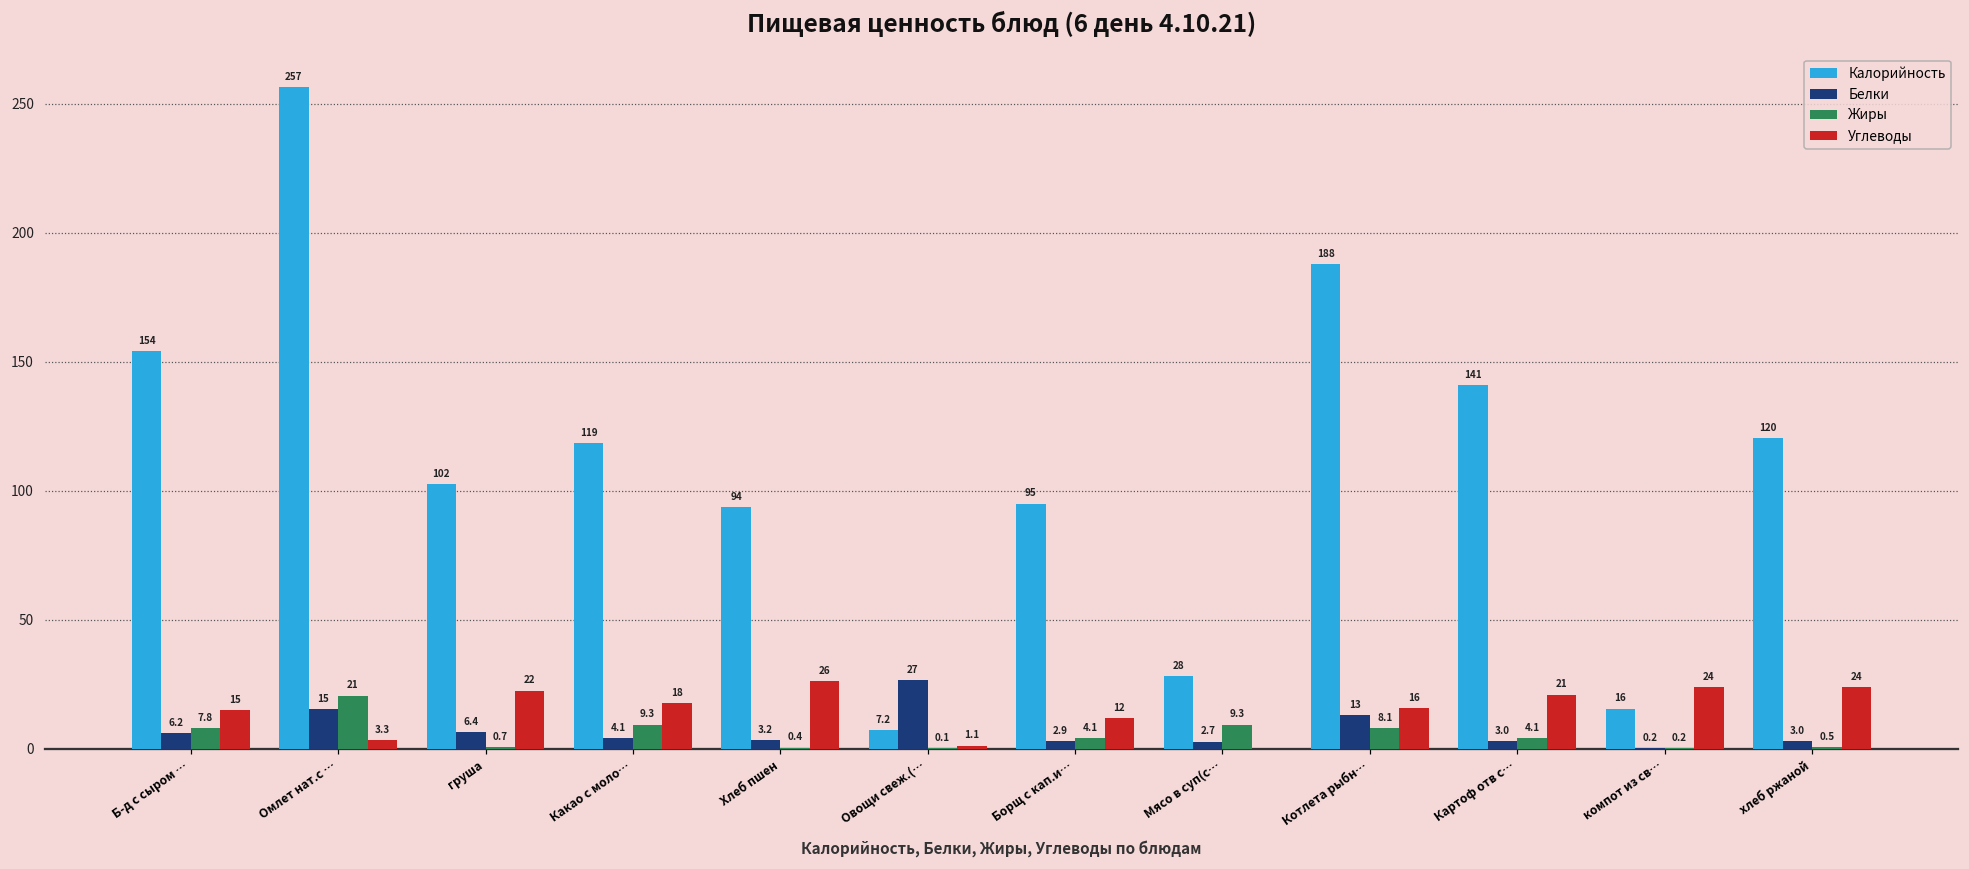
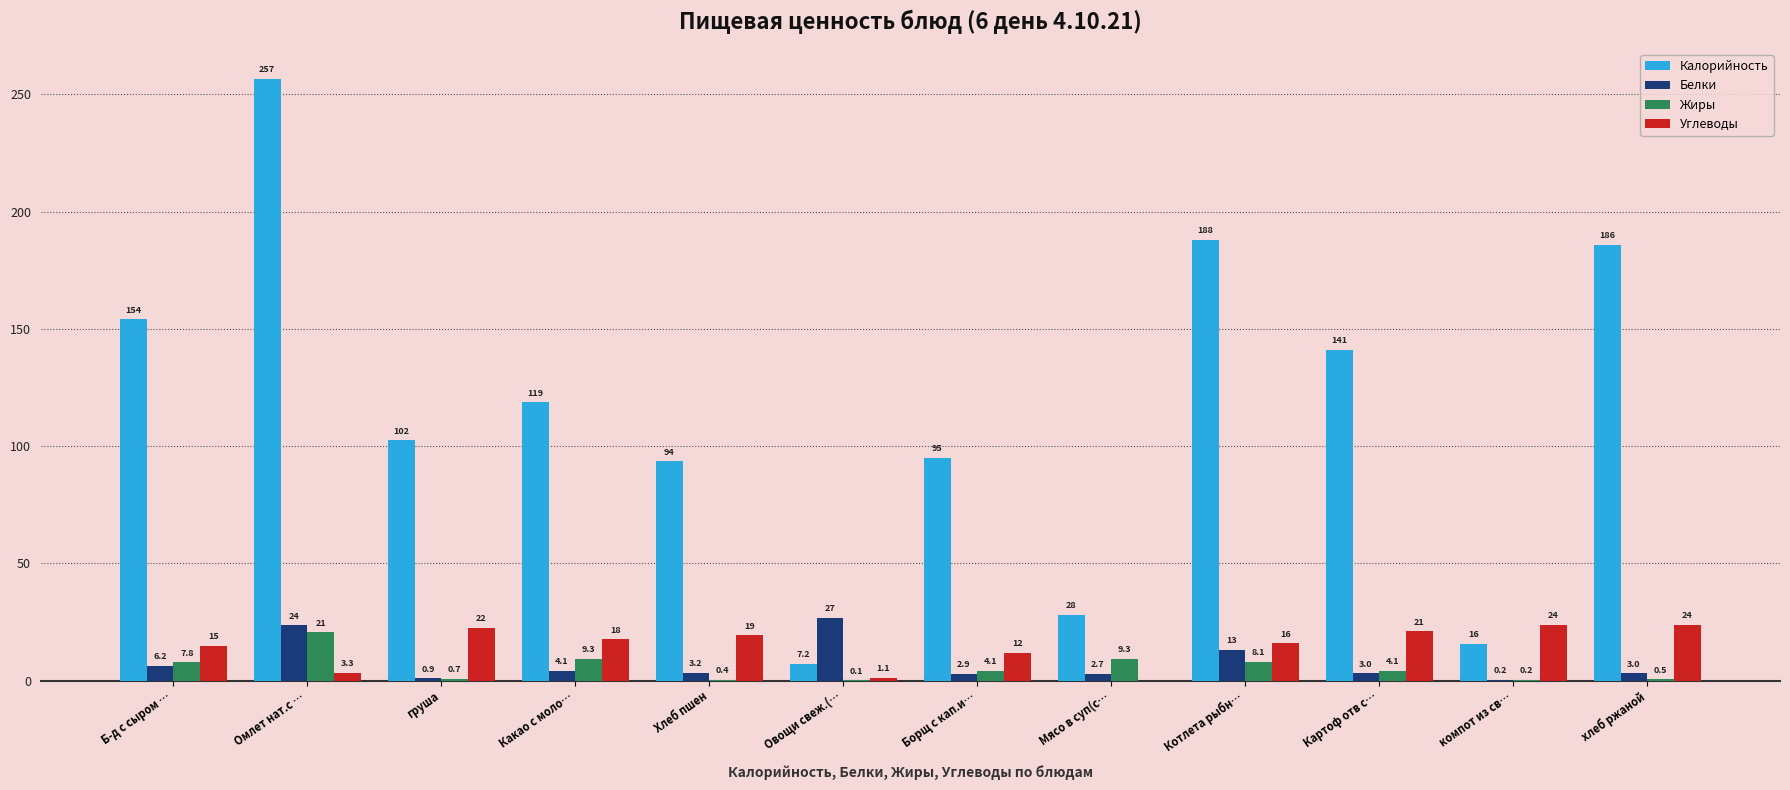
  {
    "Калорийность": {
      "Б-д с сыром …": 154,
      "Омлет нат.с …": 257,
      "груша": 102,
      "Какао с моло…": 119,
      "Хлеб пшен": 94,
      "Овощи свеж.(…": 7.2,
      "Борщ с кап.и…": 95,
      "Мясо в суп(с…": 28,
      "Котлета рыбн…": 188,
      "Картоф отв с…": 141,
      "компот из св…": 16,
-     "хлеб ржаной": 120
+     "хлеб ржаной": 186
    },
    "Белки": {
      "Б-д с сыром …": 6.2,
-     "Омлет нат.с …": 15,
-     "груша": 6.4,
+     "Омлет нат.с …": 24,
+     "груша": 0.9,
      "Какао с моло…": 4.1,
      "Хлеб пшен": 3.2,
      "Овощи свеж.(…": 27,
      "Борщ с кап.и…": 2.9,
      "Мясо в суп(с…": 2.7,
      "Котлета рыбн…": 13,
      "Картоф отв с…": 3.0,
      "компот из св…": 0.2,
      "хлеб ржаной": 3.0
    },
    "Жиры": {
      "Б-д с сыром …": 7.8,
      "Омлет нат.с …": 21,
      "груша": 0.7,
      "Какао с моло…": 9.3,
      "Хлеб пшен": 0.4,
      "Овощи свеж.(…": 0.1,
      "Борщ с кап.и…": 4.1,
      "Мясо в суп(с…": 9.3,
      "Котлета рыбн…": 8.1,
      "Картоф отв с…": 4.1,
      "компот из св…": 0.2,
      "хлеб ржаной": 0.5
    },
    "Углеводы": {
      "Б-д с сыром …": 15,
      "Омлет нат.с …": 3.3,
      "груша": 22,
      "Какао с моло…": 18,
-     "Хлеб пшен": 26,
+     "Хлеб пшен": 19,
      "Овощи свеж.(…": 1.1,
      "Борщ с кап.и…": 12,
      "Котлета рыбн…": 16,
      "Картоф отв с…": 21,
      "компот из св…": 24,
      "хлеб ржаной": 24
    }
  }
